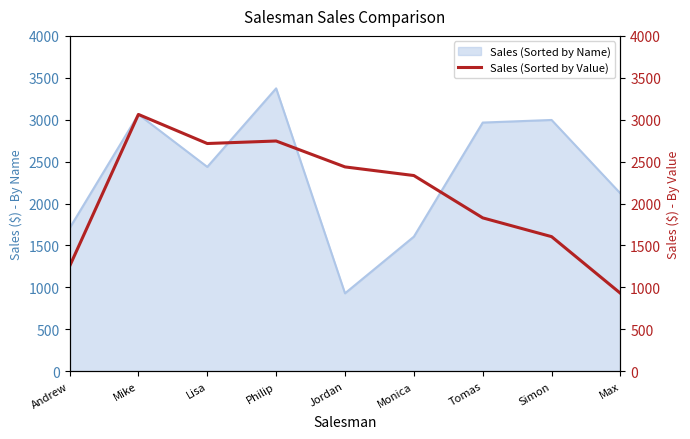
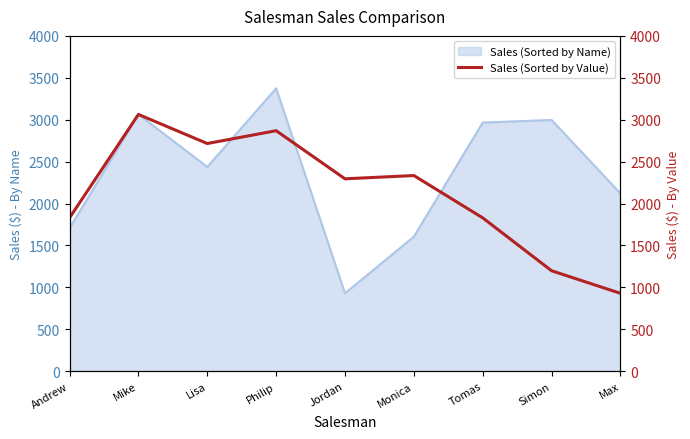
  {
    "Sales (Sorted by Name)": {
      "Andrew": 1700,
      "Mike": 3100,
      "Lisa": 2400,
      "Philip": 3400,
      "Jordan": 900,
      "Monica": 1600,
      "Tomas": 3000,
      "Simon": 3000,
      "Max": 2100
    },
    "Sales (Sorted by Value)": {
-     "Andrew": 1300,
+     "Andrew": 1800,
      "Mike": 3100,
      "Lisa": 2700,
-     "Philip": 2700,
-     "Jordan": 2400,
+     "Philip": 2900,
+     "Jordan": 2300,
      "Monica": 2300,
      "Tomas": 1800,
-     "Simon": 1600,
+     "Simon": 1200,
      "Max": 900
    }
  }
